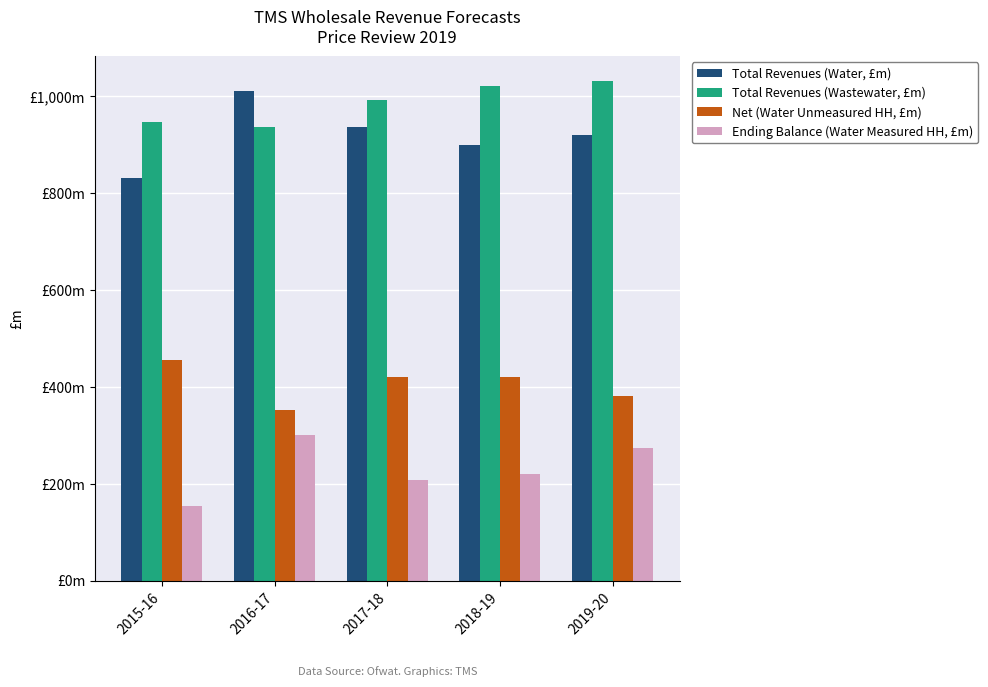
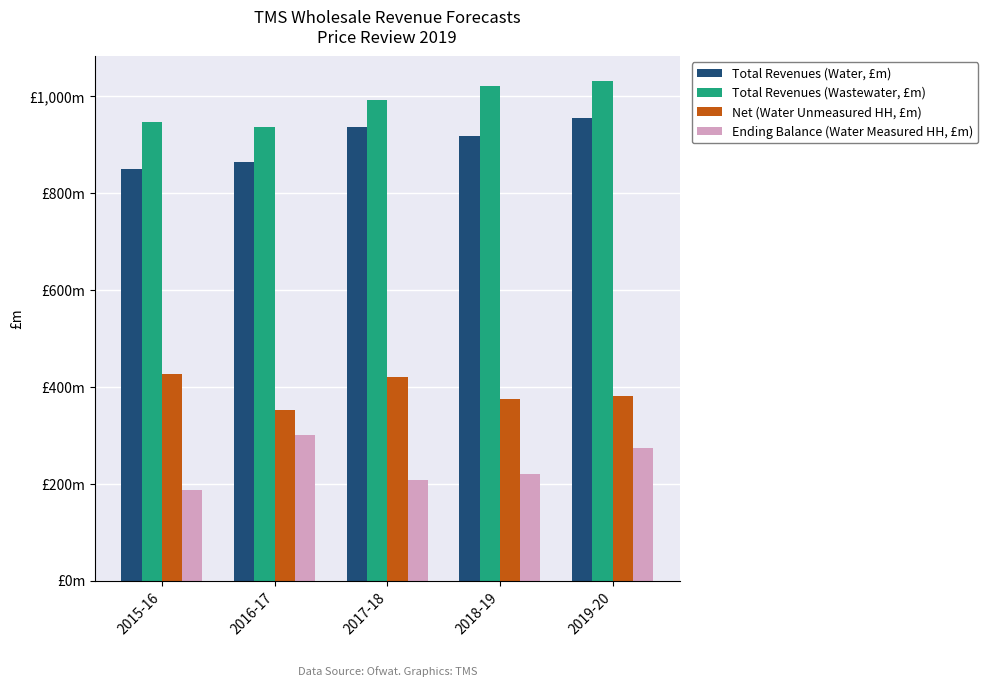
  {
    "Total Revenues (Water, £m)": {
-     "2015-16": "£830m",
-     "2016-17": "£1,010m",
+     "2015-16": "£850m",
+     "2016-17": "£860m",
      "2017-18": "£940m",
-     "2018-19": "£900m",
-     "2019-20": "£920m"
+     "2018-19": "£920m",
+     "2019-20": "£950m"
    },
    "Total Revenues (Wastewater, £m)": {
      "2015-16": "£950m",
      "2016-17": "£940m",
      "2017-18": "£990m",
      "2018-19": "£1,020m",
      "2019-20": "£1,030m"
    },
    "Net (Water Unmeasured HH, £m)": {
-     "2015-16": "£460m",
+     "2015-16": "£430m",
      "2016-17": "£350m",
      "2017-18": "£420m",
-     "2018-19": "£420m",
+     "2018-19": "£380m",
      "2019-20": "£380m"
    },
    "Ending Balance (Water Measured HH, £m)": {
-     "2015-16": "£150m",
+     "2015-16": "£190m",
      "2016-17": "£300m",
      "2017-18": "£210m",
      "2018-19": "£220m",
      "2019-20": "£270m"
    }
  }
